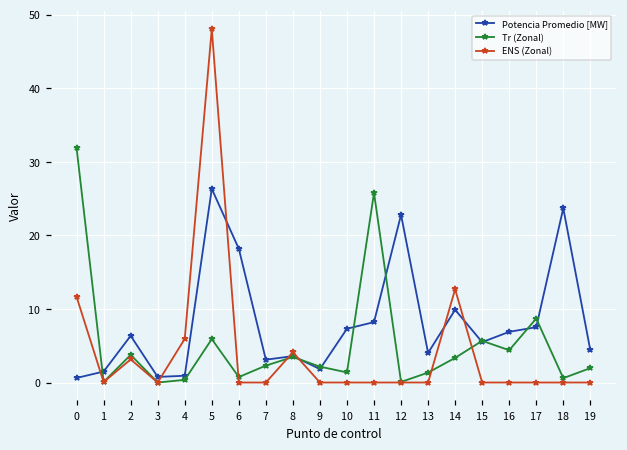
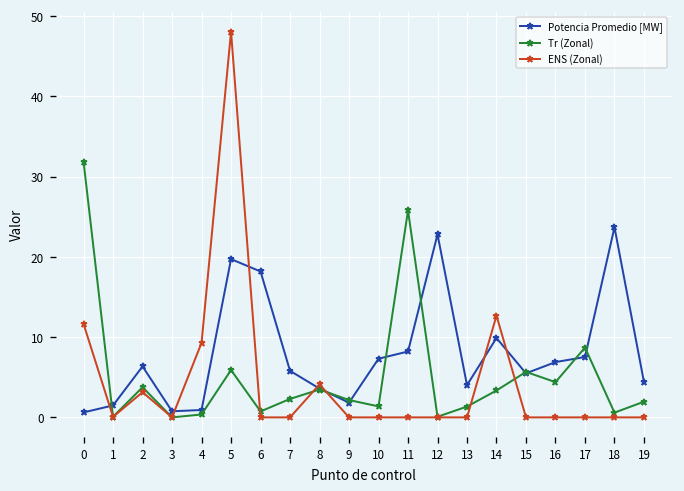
  {
    "Potencia Promedio [MW]": {
      "0": 1,
      "1": 1,
      "2": 6,
      "3": 1,
      "4": 1,
-     "5": 26,
+     "5": 20,
      "6": 18,
-     "7": 3,
+     "7": 6,
      "10": 7,
      "11": 8,
      "12": 23,
      "13": 4,
      "14": 10,
      "16": 7,
      "17": 8,
      "18": 24,
      "19": 4
    },
    "Tr (Zonal)": {
      "0": 32,
      "2": 4,
      "4": 0,
      "5": 6,
      "6": 1,
      "7": 2,
      "10": 1,
      "11": 26,
      "13": 1,
      "14": 3,
      "16": 4,
      "17": 9,
      "18": 1,
      "19": 2
    },
    "ENS (Zonal)": {
      "0": 12,
      "2": 3,
-     "4": 6,
+     "4": 9,
      "5": 48,
      "6": 0,
      "7": 0,
      "8": 4,
      "9": 0,
      "10": 0,
      "11": 0,
      "13": 0,
      "14": 13,
      "15": 0,
      "16": 0,
      "17": 0,
      "18": 0,
      "19": 0
    }
  }
